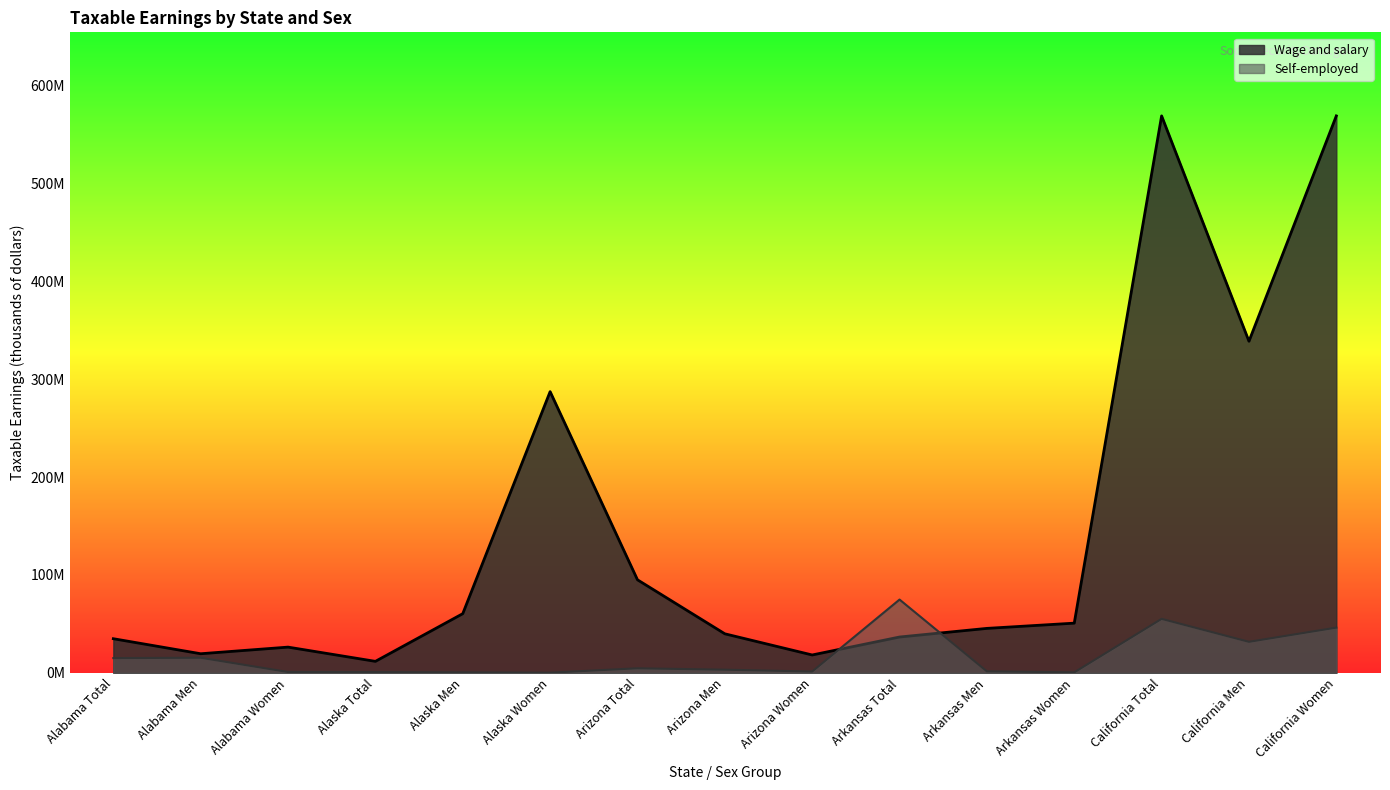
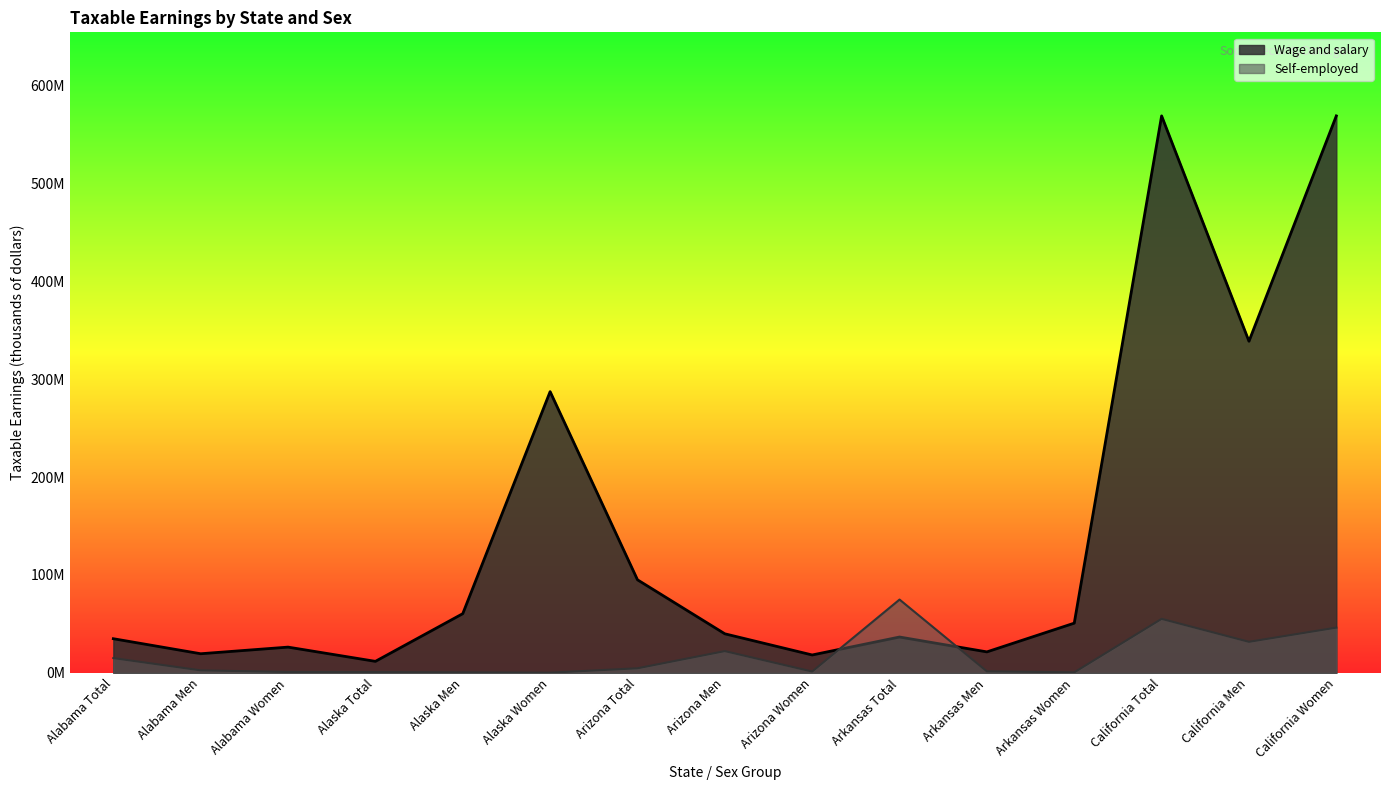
  {
    "Wage and salary": {
      "Alabama Total": 30000000,
      "Alabama Men": 20000000,
      "Alabama Women": 30000000,
      "Alaska Total": 10000000,
      "Alaska Men": 60000000,
      "Alaska Women": 290000000,
      "Arizona Total": 100000000,
      "Arizona Men": 40000000,
      "Arizona Women": 20000000,
      "Arkansas Total": 40000000,
-     "Arkansas Men": 50000000,
+     "Arkansas Men": 20000000,
      "Arkansas Women": 50000000,
      "California Total": 570000000,
      "California Men": 340000000,
      "California Women": 570000000
    },
    "Self-employed": {
      "Alabama Total": 20000000,
-     "Alabama Men": 20000000,
+     "Alabama Men": 0,
      "Alabama Women": 0,
      "Alaska Total": 0,
      "Alaska Men": 0,
      "Alaska Women": 0,
      "Arizona Total": 0,
-     "Arizona Men": 0,
+     "Arizona Men": 20000000,
      "Arizona Women": 0,
      "Arkansas Total": 70000000,
      "Arkansas Men": 0,
      "Arkansas Women": 0,
      "California Total": 60000000,
      "California Men": 30000000,
      "California Women": 50000000
    }
  }
